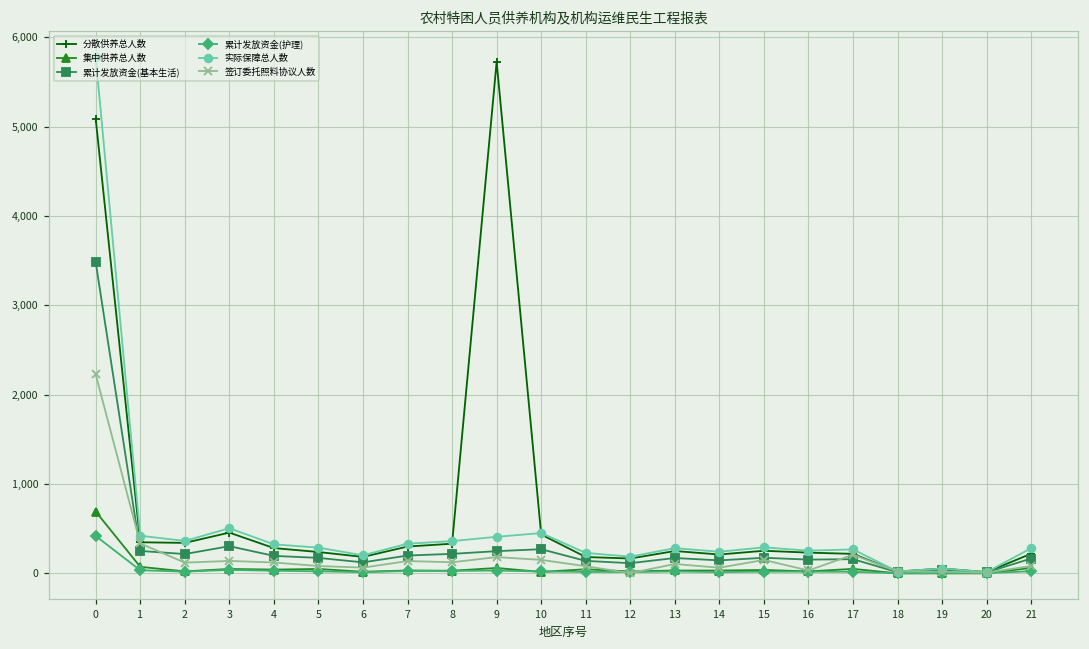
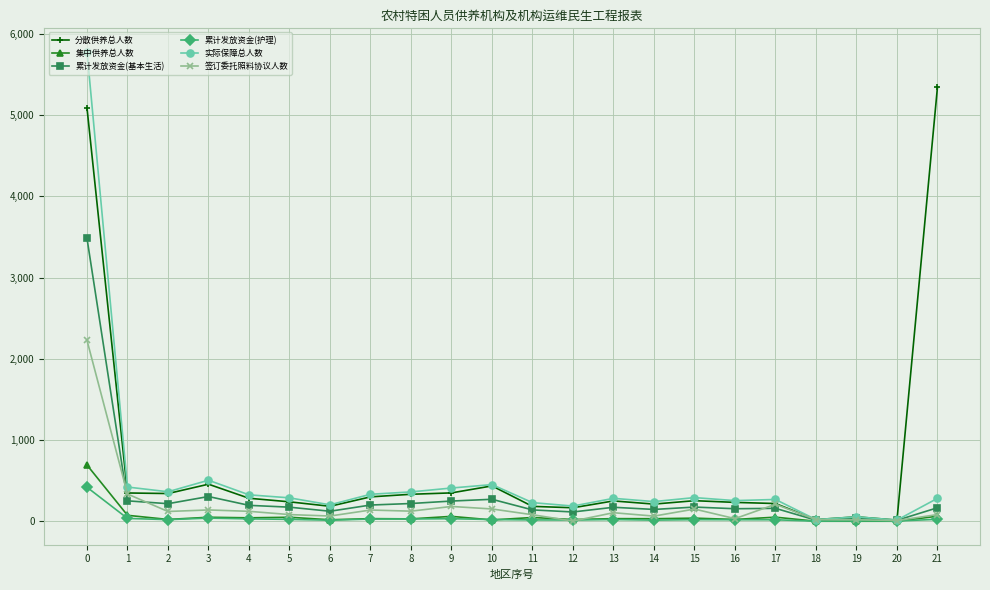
  {
    "分散供养总人数": {
      "0": "5,100",
      "3": "500",
      "4": "300",
      "5": "200",
      "7": "300",
-     "9": "5,700",
+     "9": "300",
      "11": "200",
      "13": "300",
      "15": "300",
-     "21": "200"
+     "21": "5,300"
    }
  }
